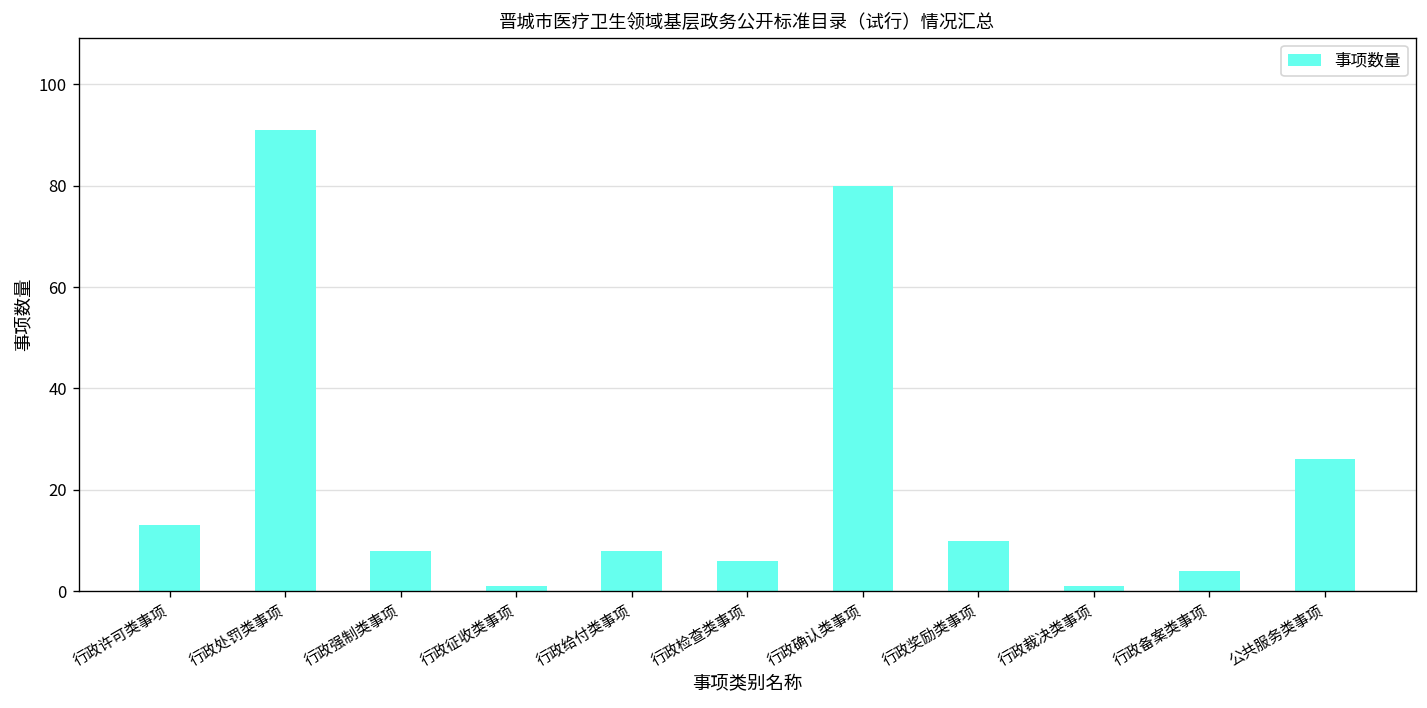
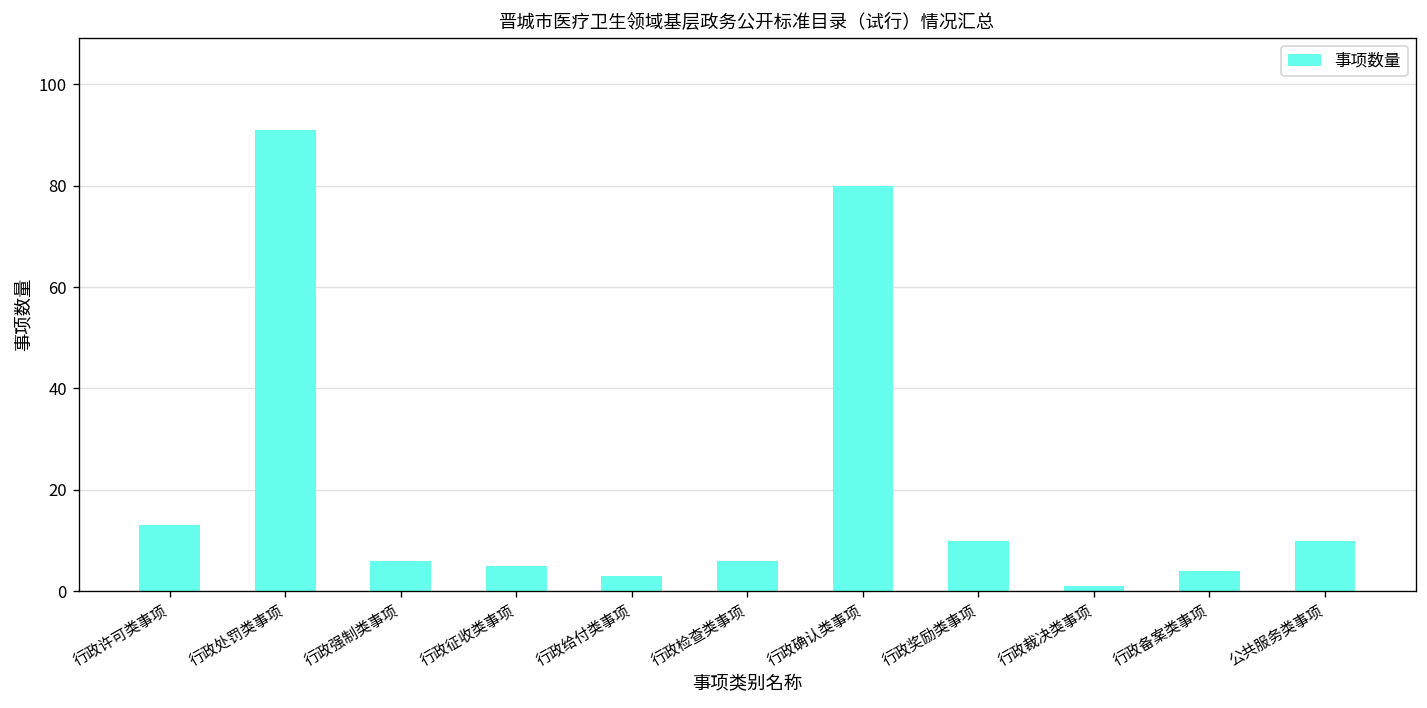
  {
    "行政许可类事项": 13,
    "行政处罚类事项": 91,
-   "行政强制类事项": 8,
-   "行政征收类事项": 1,
-   "行政给付类事项": 8,
+   "行政强制类事项": 6,
+   "行政征收类事项": 5,
+   "行政给付类事项": 3,
    "行政检查类事项": 6,
    "行政确认类事项": 80,
    "行政奖励类事项": 10,
    "行政裁决类事项": 1,
    "行政备案类事项": 4,
-   "公共服务类事项": 26
+   "公共服务类事项": 10
  }
